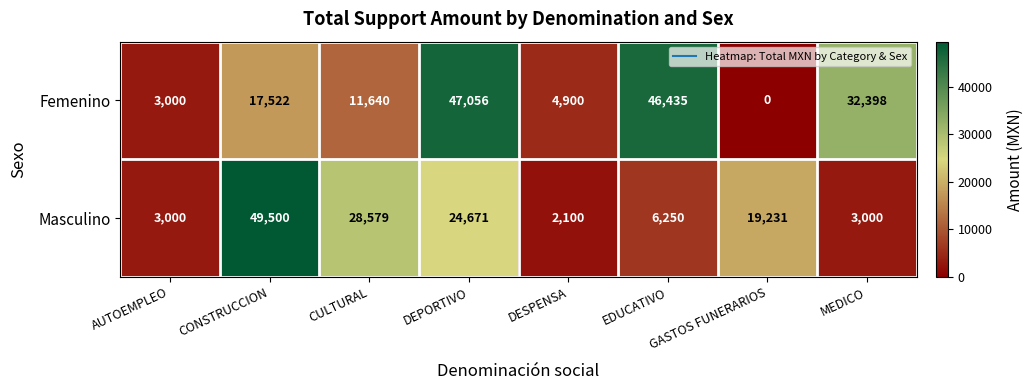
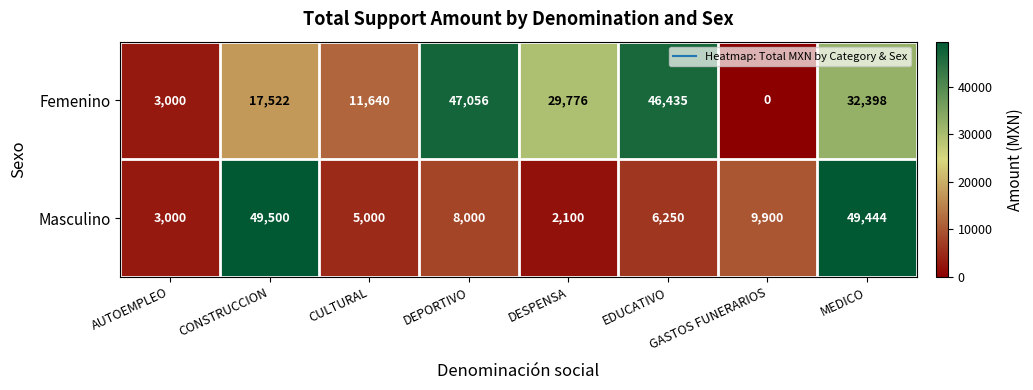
  {
    "Femenino": {
      "AUTOEMPLEO": "3,000",
      "CONSTRUCCION": "17,522",
      "CULTURAL": "11,640",
      "DEPORTIVO": "47,056",
-     "DESPENSA": "4,900",
+     "DESPENSA": "29,776",
      "EDUCATIVO": "46,435",
      "GASTOS FUNERARIOS": "0",
      "MEDICO": "32,398"
    },
    "Masculino": {
      "AUTOEMPLEO": "3,000",
      "CONSTRUCCION": "49,500",
-     "CULTURAL": "28,579",
-     "DEPORTIVO": "24,671",
+     "CULTURAL": "5,000",
+     "DEPORTIVO": "8,000",
      "DESPENSA": "2,100",
      "EDUCATIVO": "6,250",
-     "GASTOS FUNERARIOS": "19,231",
-     "MEDICO": "3,000"
+     "GASTOS FUNERARIOS": "9,900",
+     "MEDICO": "49,444"
    }
  }
